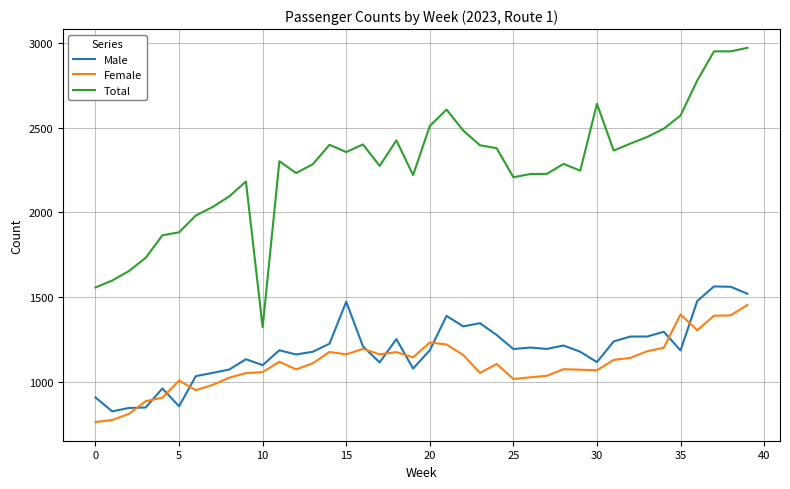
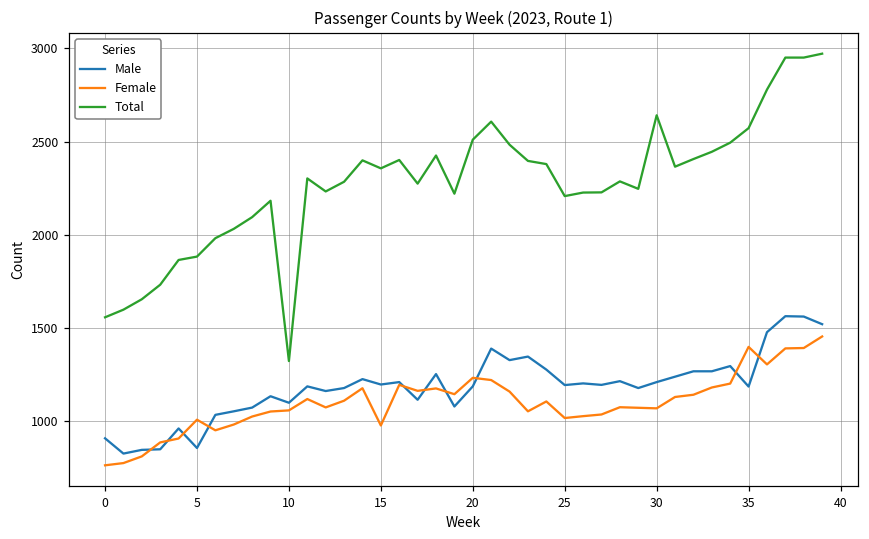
  {
    "Male": {
      "0": 910,
      "5": 850,
      "10": 1100,
-     "15": 1470,
+     "15": 1200,
      "20": 1190,
      "25": 1190,
-     "30": 1120,
+     "30": 1210,
      "35": 1180
    },
    "Female": {
      "0": 760,
      "5": 1010,
      "10": 1060,
-     "15": 1160,
+     "15": 980,
      "20": 1230,
      "25": 1020,
      "30": 1070,
      "35": 1400
    },
    "Total": {
      "0": 1560,
      "5": 1880,
      "10": 1320,
      "15": 2360,
      "20": 2510,
      "25": 2210,
      "30": 2640,
      "35": 2570
    }
  }
